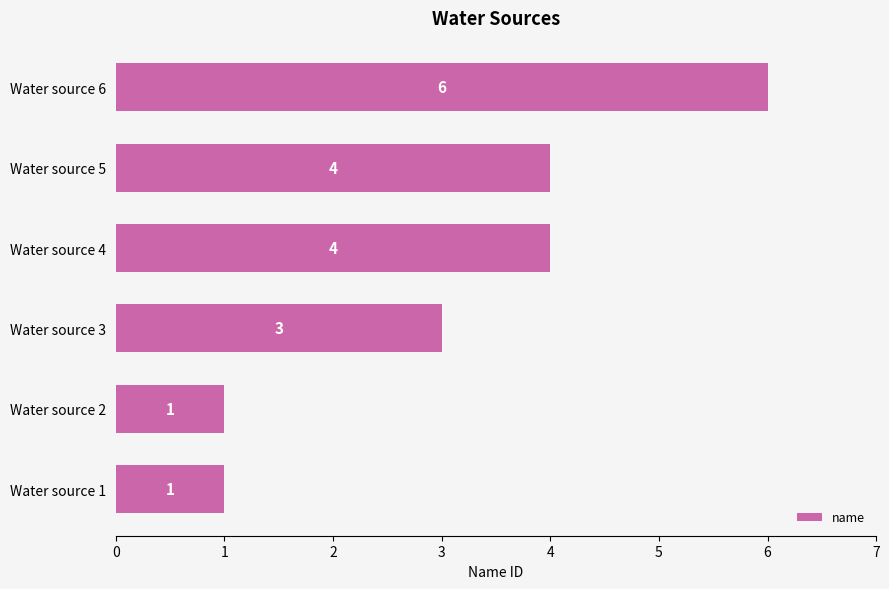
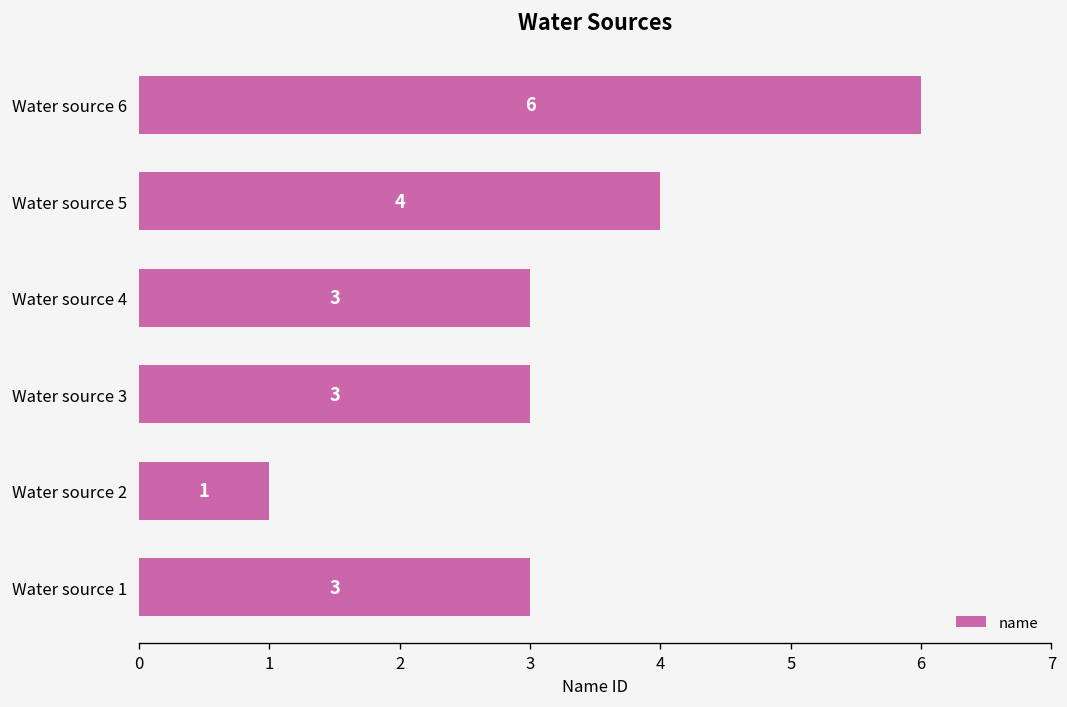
  {
    "Water source 6": 6,
    "Water source 5": 4,
-   "Water source 4": 4,
+   "Water source 4": 3,
    "Water source 3": 3,
    "Water source 2": 1,
-   "Water source 1": 1
+   "Water source 1": 3
  }
